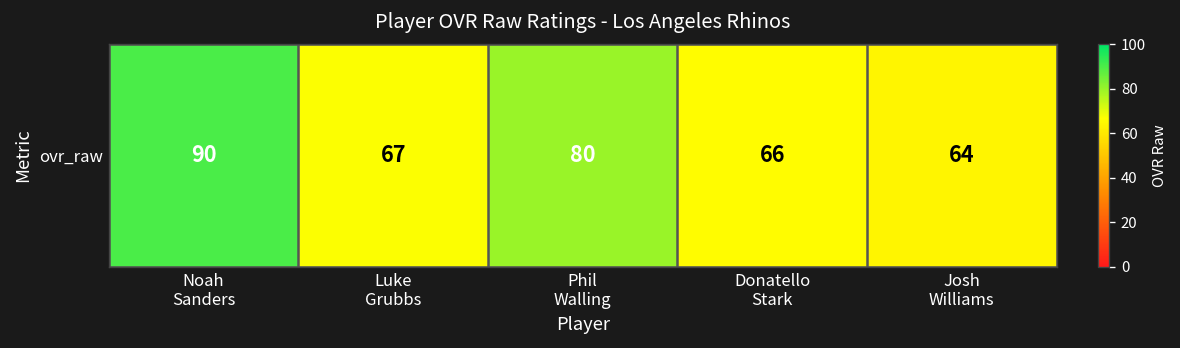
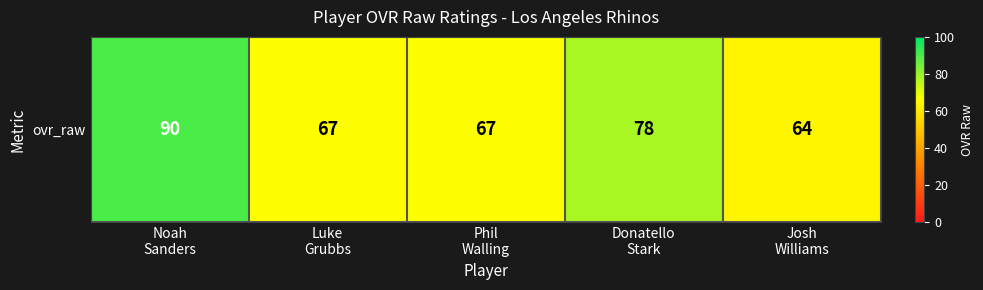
  {
    "ovr_raw": {
      "Noah Sanders": 90,
      "Luke Grubbs": 67,
-     "Phil Walling": 80,
-     "Donatello Stark": 66,
+     "Phil Walling": 67,
+     "Donatello Stark": 78,
      "Josh Williams": 64
    }
  }
